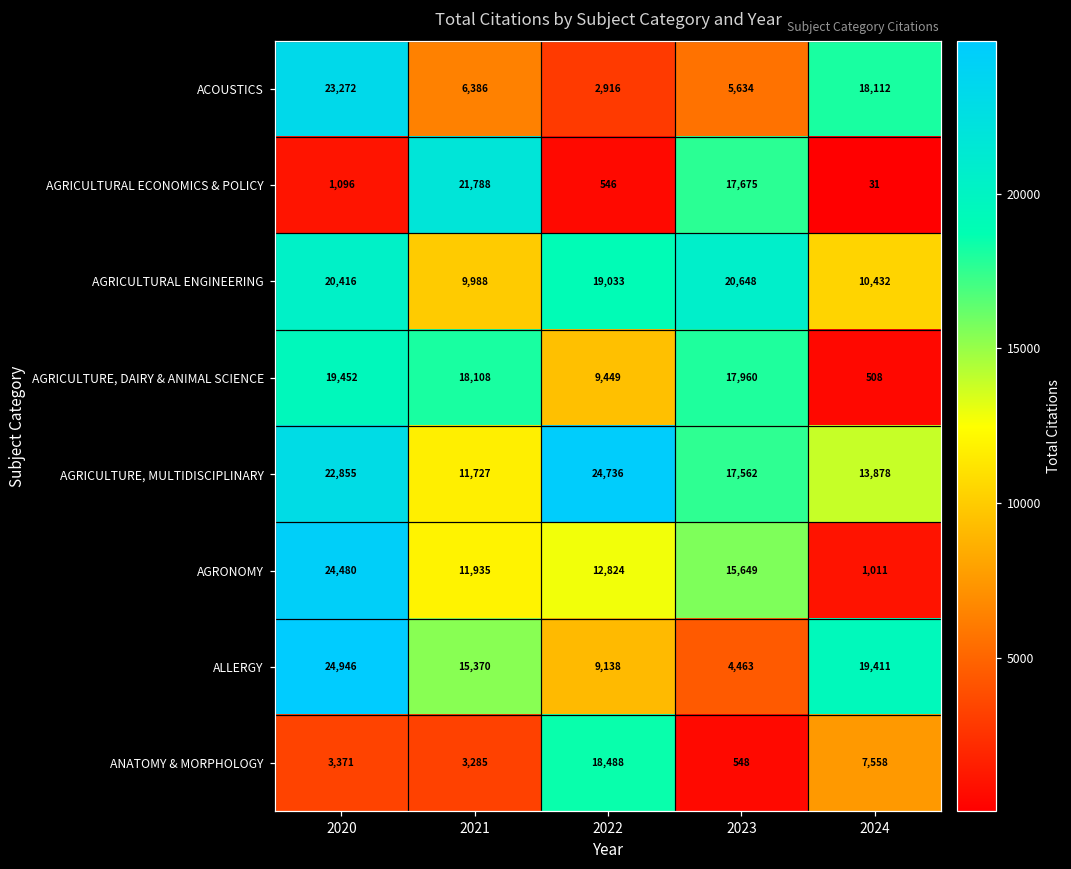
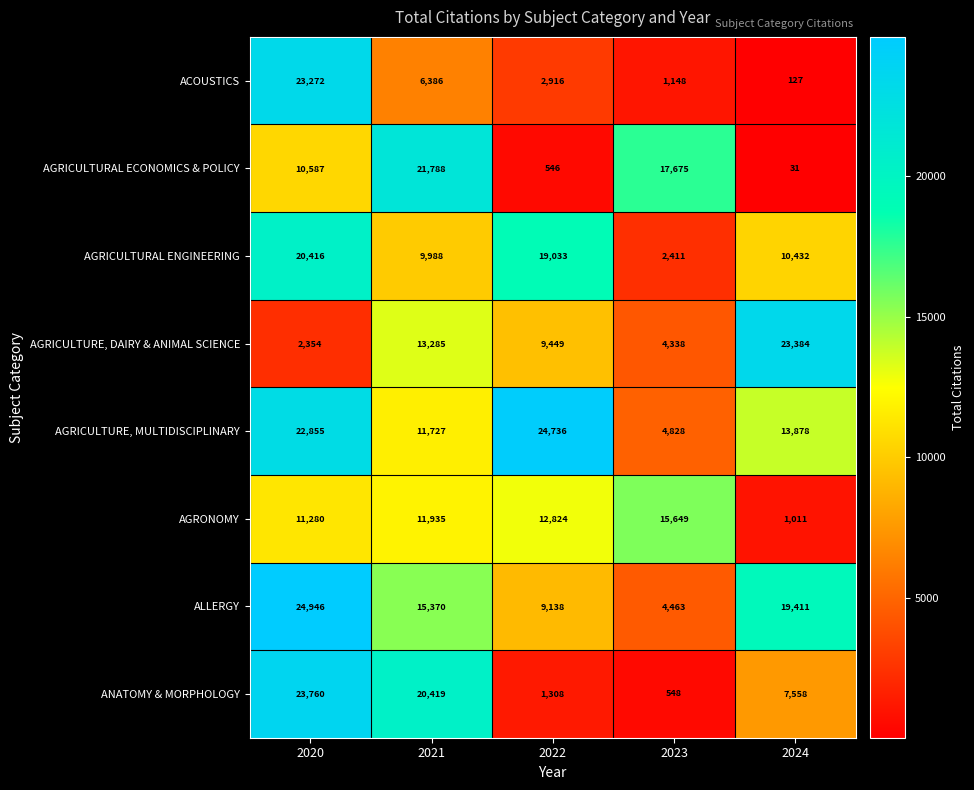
  {
    "ACOUSTICS": {
      "2020": "23,272",
      "2021": "6,386",
      "2022": "2,916",
-     "2023": "5,634",
-     "2024": "18,112"
+     "2023": "1,148",
+     "2024": "127"
    },
    "AGRICULTURAL ECONOMICS & POLICY": {
-     "2020": "1,096",
+     "2020": "10,587",
      "2021": "21,788",
      "2022": "546",
      "2023": "17,675",
      "2024": "31"
    },
    "AGRICULTURAL ENGINEERING": {
      "2020": "20,416",
      "2021": "9,988",
      "2022": "19,033",
-     "2023": "20,648",
+     "2023": "2,411",
      "2024": "10,432"
    },
    "AGRICULTURE, DAIRY & ANIMAL SCIENCE": {
-     "2020": "19,452",
-     "2021": "18,108",
+     "2020": "2,354",
+     "2021": "13,285",
      "2022": "9,449",
-     "2023": "17,960",
-     "2024": "508"
+     "2023": "4,338",
+     "2024": "23,384"
    },
    "AGRICULTURE, MULTIDISCIPLINARY": {
      "2020": "22,855",
      "2021": "11,727",
      "2022": "24,736",
-     "2023": "17,562",
+     "2023": "4,828",
      "2024": "13,878"
    },
    "AGRONOMY": {
-     "2020": "24,480",
+     "2020": "11,280",
      "2021": "11,935",
      "2022": "12,824",
      "2023": "15,649",
      "2024": "1,011"
    },
    "ALLERGY": {
      "2020": "24,946",
      "2021": "15,370",
      "2022": "9,138",
      "2023": "4,463",
      "2024": "19,411"
    },
    "ANATOMY & MORPHOLOGY": {
-     "2020": "3,371",
-     "2021": "3,285",
-     "2022": "18,488",
+     "2020": "23,760",
+     "2021": "20,419",
+     "2022": "1,308",
      "2023": "548",
      "2024": "7,558"
    }
  }
